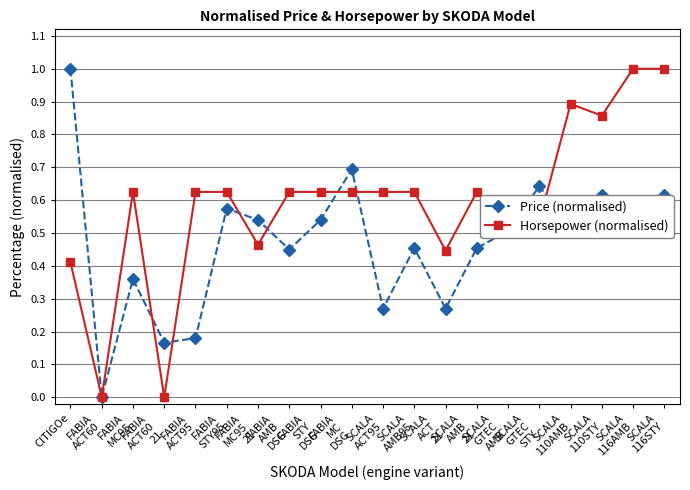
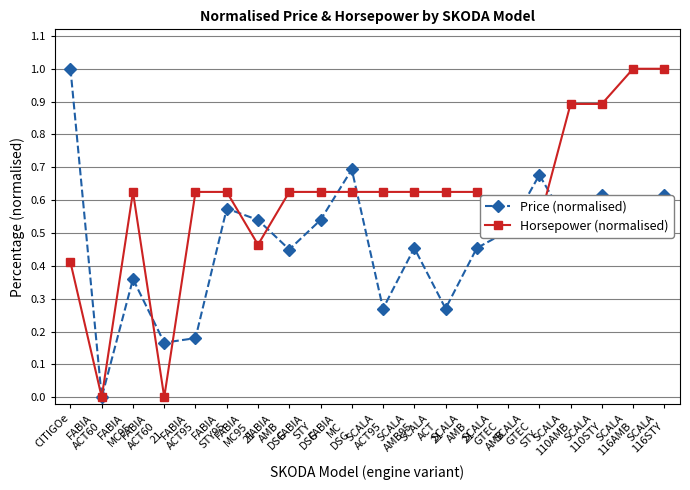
  {
    "Price (normalised)": {
      "CITIGOe": 1.00,
      "FABIA MC95": 0.36,
      "FABIA ACT60 21": 0.17,
      "FABIA ACT95": 0.18,
      "FABIA STY95": 0.57,
      "FABIA MC95 21": 0.54,
      "FABIA AMB DSG": 0.45,
      "FABIA STY DSG": 0.54,
      "FABIA MC DSG": 0.69,
      "SCALA ACT95": 0.27,
      "SCALA AMB95": 0.45,
      "SCALA ACT 21": 0.27,
      "SCALA AMB 21": 0.45,
-     "SCALA GTEC STY": 0.64,
+     "SCALA GTEC STY": 0.68,
      "SCALA 110STY": 0.62,
      "SCALA 116STY": 0.62
    },
    "Horsepower (normalised)": {
      "CITIGOe": 0.41,
      "FABIA MC95": 0.63,
      "FABIA ACT60 21": 0.00,
      "FABIA ACT95": 0.63,
      "FABIA STY95": 0.63,
      "FABIA MC95 21": 0.46,
      "FABIA AMB DSG": 0.63,
      "FABIA STY DSG": 0.63,
      "FABIA MC DSG": 0.63,
      "SCALA ACT95": 0.63,
      "SCALA AMB95": 0.63,
-     "SCALA ACT 21": 0.45,
+     "SCALA ACT 21": 0.63,
      "SCALA AMB 21": 0.63,
      "SCALA 110AMB": 0.89,
-     "SCALA 110STY": 0.86,
+     "SCALA 110STY": 0.89,
      "SCALA 116AMB": 1.00,
      "SCALA 116STY": 1.00
    }
  }
